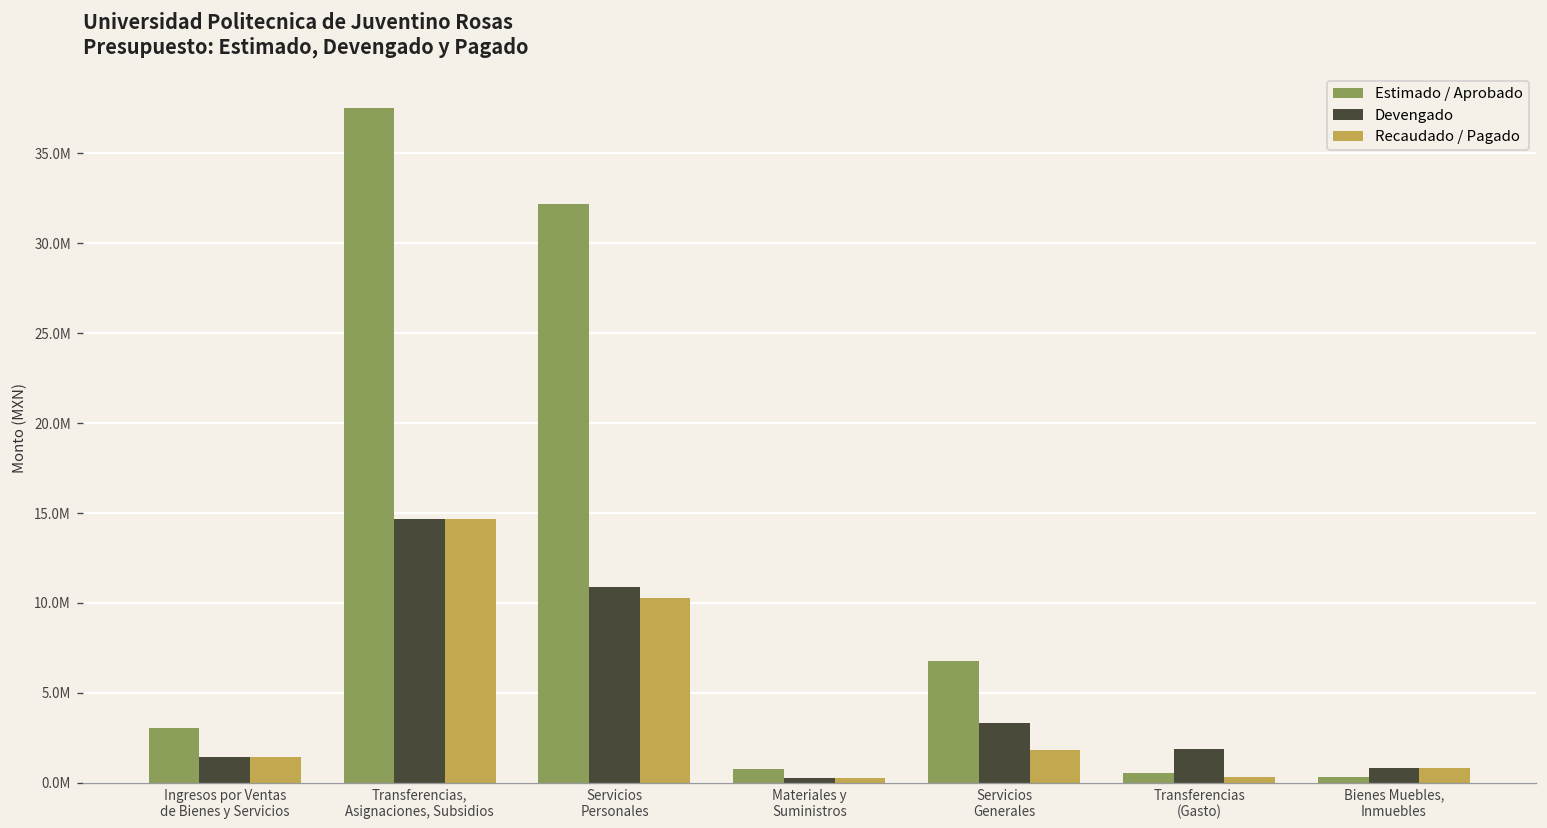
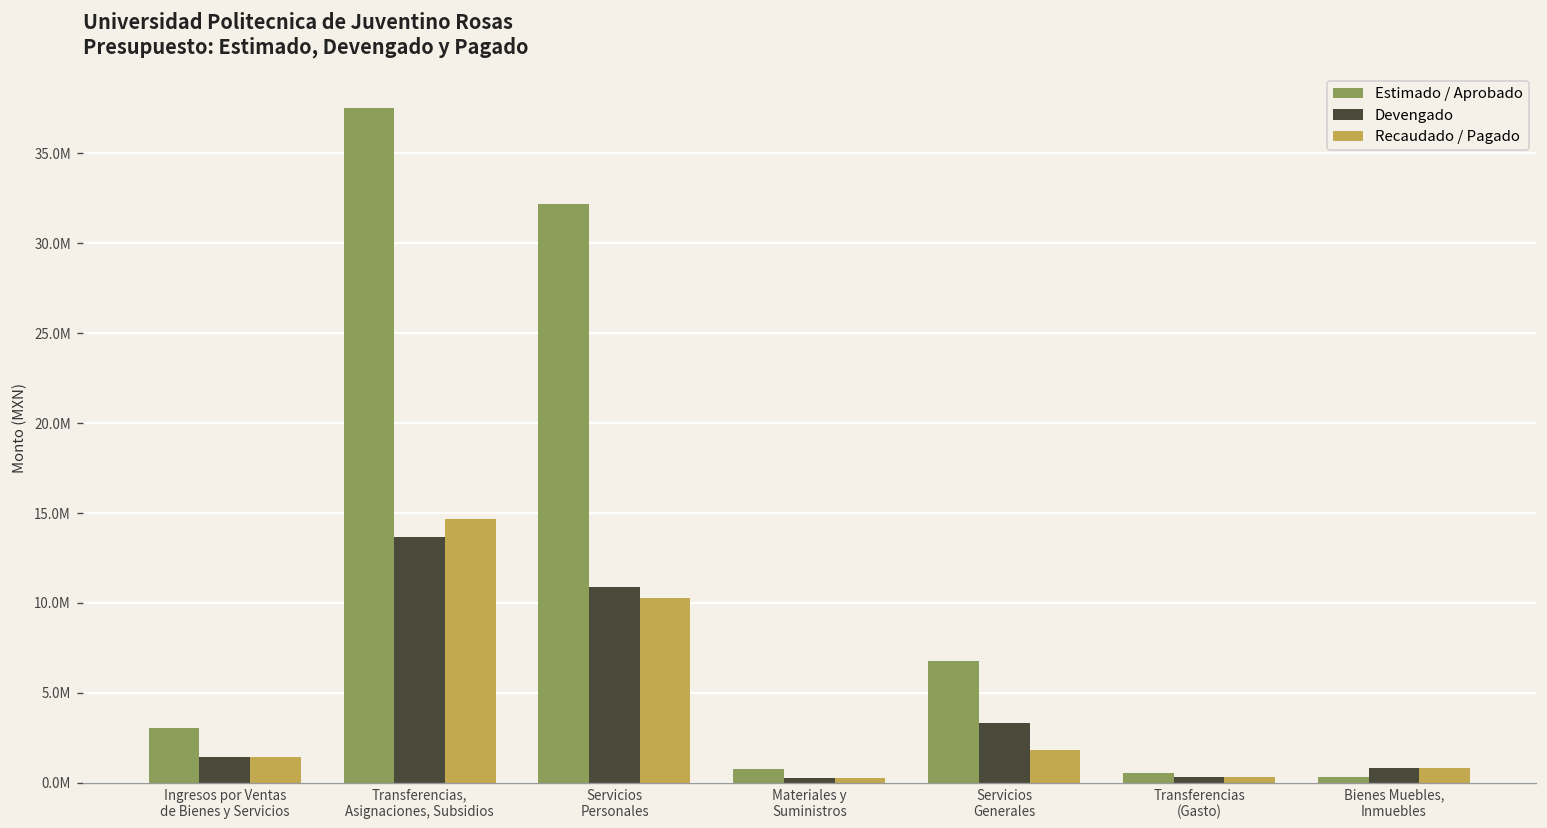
  {
    "Devengado": {
      "Ingresos por Ventas de Bienes y Servicios": 1400000,
-     "Transferencias, Asignaciones, Subsidios": 14600000,
+     "Transferencias, Asignaciones, Subsidios": 13700000,
      "Servicios Personales": 10900000,
      "Materiales y Suministros": 300000,
      "Servicios Generales": 3400000,
-     "Transferencias (Gasto)": 1900000,
+     "Transferencias (Gasto)": 300000,
      "Bienes Muebles, Inmuebles": 800000
    }
  }
